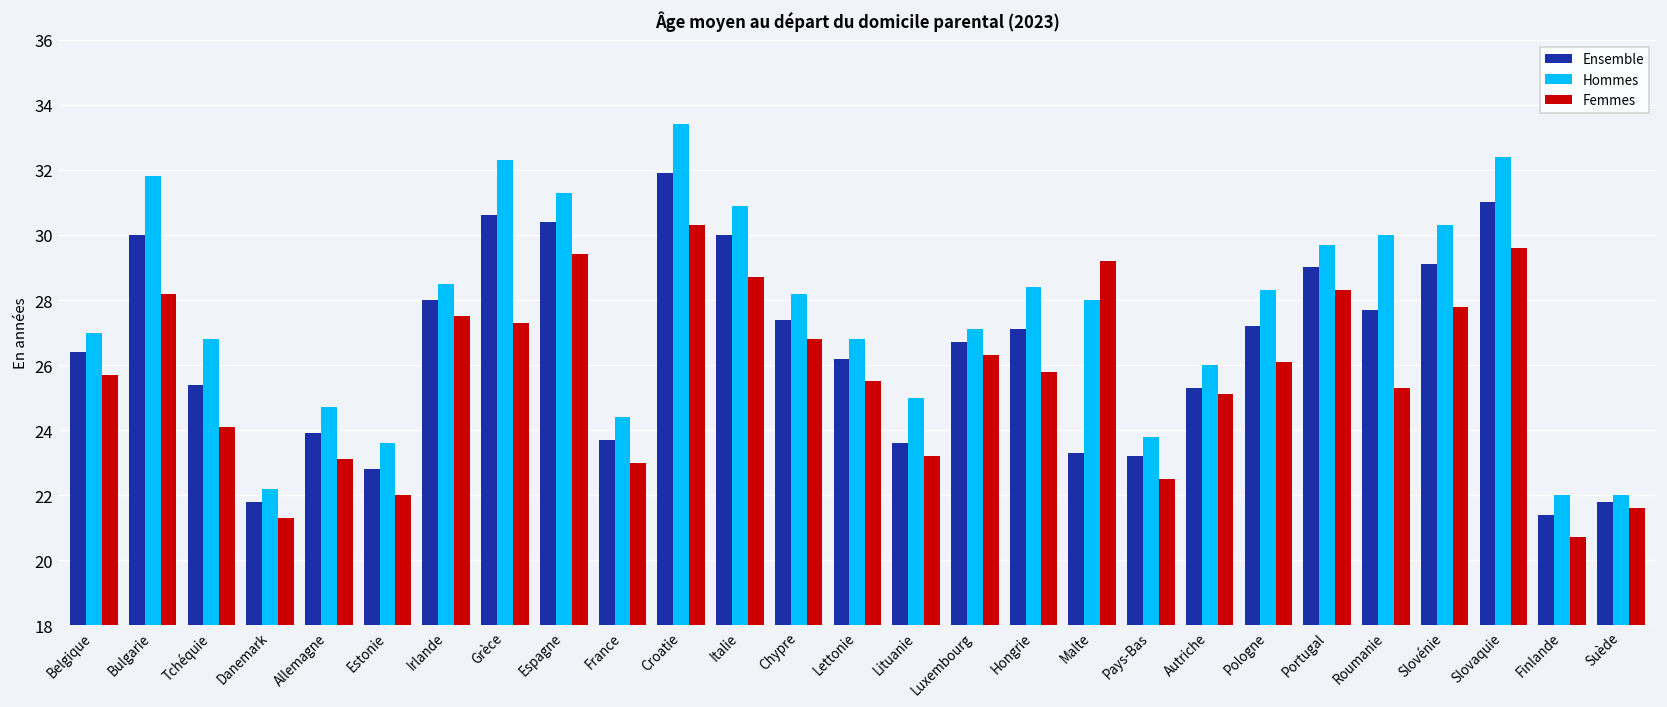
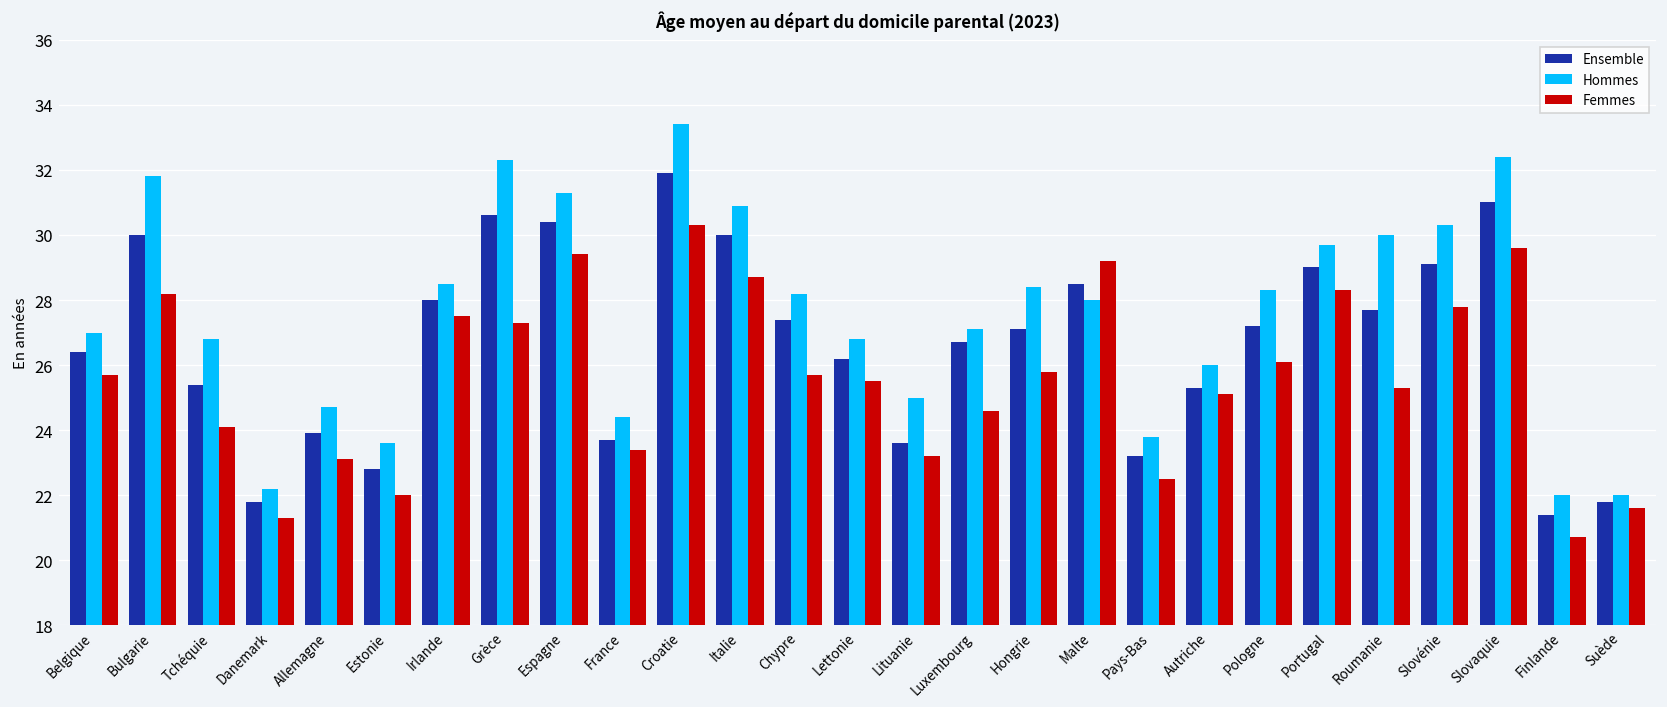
  {
    "Ensemble": {
      "Belgique": 26.4,
      "Bulgarie": 30.0,
      "Tchéquie": 25.4,
      "Danemark": 21.8,
      "Allemagne": 23.9,
      "Estonie": 22.8,
      "Irlande": 28.0,
      "Grèce": 30.6,
      "Espagne": 30.4,
      "France": 23.7,
      "Croatie": 31.9,
      "Italie": 30.0,
      "Chypre": 27.4,
      "Lettonie": 26.2,
      "Lituanie": 23.6,
      "Luxembourg": 26.7,
      "Hongrie": 27.1,
-     "Malte": 23.3,
+     "Malte": 28.5,
      "Pays-Bas": 23.2,
      "Autriche": 25.3,
      "Pologne": 27.2,
      "Portugal": 29.0,
      "Roumanie": 27.7,
      "Slovénie": 29.1,
      "Slovaquie": 31.0,
      "Finlande": 21.4,
      "Suède": 21.8
    },
    "Hommes": {
      "Belgique": 27.0,
      "Bulgarie": 31.8,
      "Tchéquie": 26.8,
      "Danemark": 22.2,
      "Allemagne": 24.7,
      "Estonie": 23.6,
      "Irlande": 28.5,
      "Grèce": 32.3,
      "Espagne": 31.3,
      "France": 24.4,
      "Croatie": 33.4,
      "Italie": 30.9,
      "Chypre": 28.2,
      "Lettonie": 26.8,
      "Lituanie": 25.0,
      "Luxembourg": 27.1,
      "Hongrie": 28.4,
      "Malte": 28.0,
      "Pays-Bas": 23.8,
      "Autriche": 26.0,
      "Pologne": 28.3,
      "Portugal": 29.7,
      "Roumanie": 30.0,
      "Slovénie": 30.3,
      "Slovaquie": 32.4,
      "Finlande": 22.0,
      "Suède": 22.0
    },
    "Femmes": {
      "Belgique": 25.7,
      "Bulgarie": 28.2,
      "Tchéquie": 24.1,
      "Danemark": 21.3,
      "Allemagne": 23.1,
      "Estonie": 22.0,
      "Irlande": 27.5,
      "Grèce": 27.3,
      "Espagne": 29.4,
-     "France": 23.0,
+     "France": 23.4,
      "Croatie": 30.3,
      "Italie": 28.7,
-     "Chypre": 26.8,
+     "Chypre": 25.7,
      "Lettonie": 25.5,
      "Lituanie": 23.2,
-     "Luxembourg": 26.3,
+     "Luxembourg": 24.6,
      "Hongrie": 25.8,
      "Malte": 29.2,
      "Pays-Bas": 22.5,
      "Autriche": 25.1,
      "Pologne": 26.1,
      "Portugal": 28.3,
      "Roumanie": 25.3,
      "Slovénie": 27.8,
      "Slovaquie": 29.6,
      "Finlande": 20.7,
      "Suède": 21.6
    }
  }
